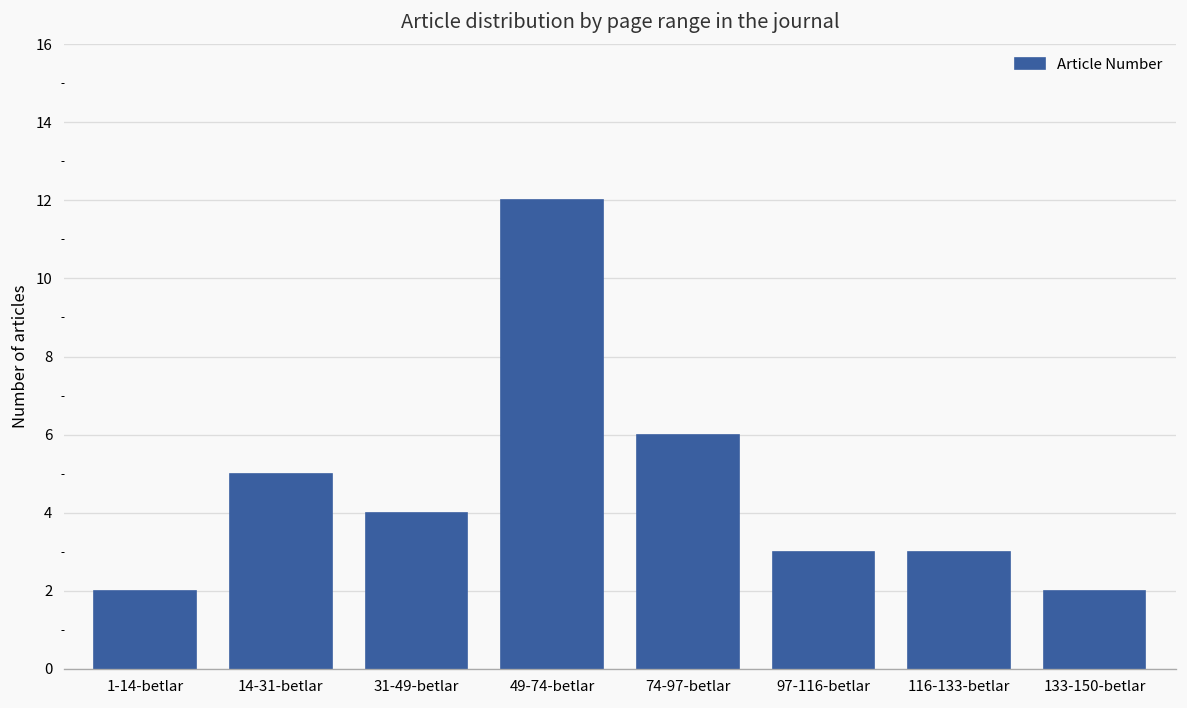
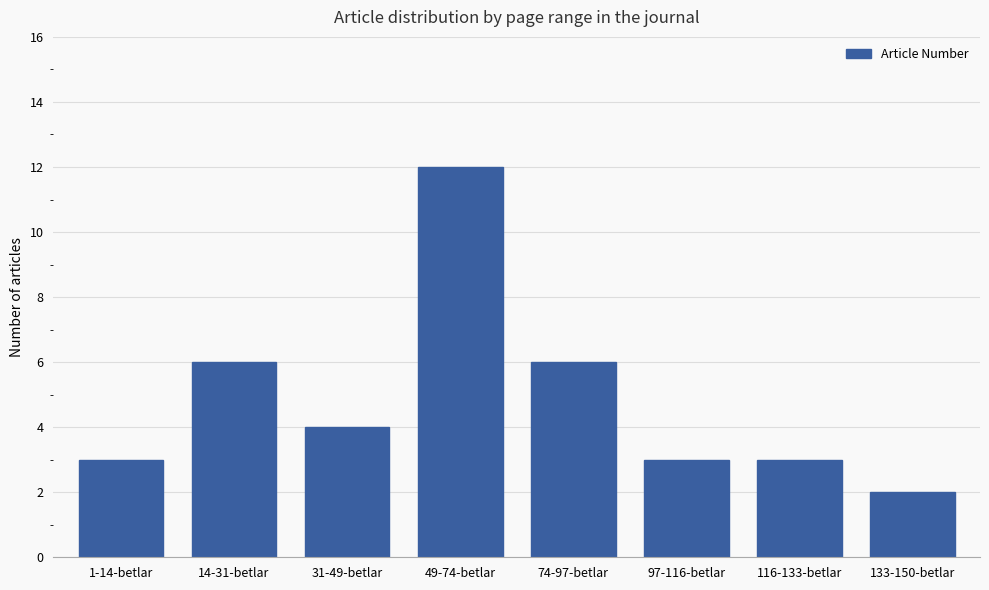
  {
-   "1-14-betlar": 2,
-   "14-31-betlar": 5,
+   "1-14-betlar": 3,
+   "14-31-betlar": 6,
    "31-49-betlar": 4,
    "49-74-betlar": 12,
    "74-97-betlar": 6,
    "97-116-betlar": 3,
    "116-133-betlar": 3,
    "133-150-betlar": 2
  }
